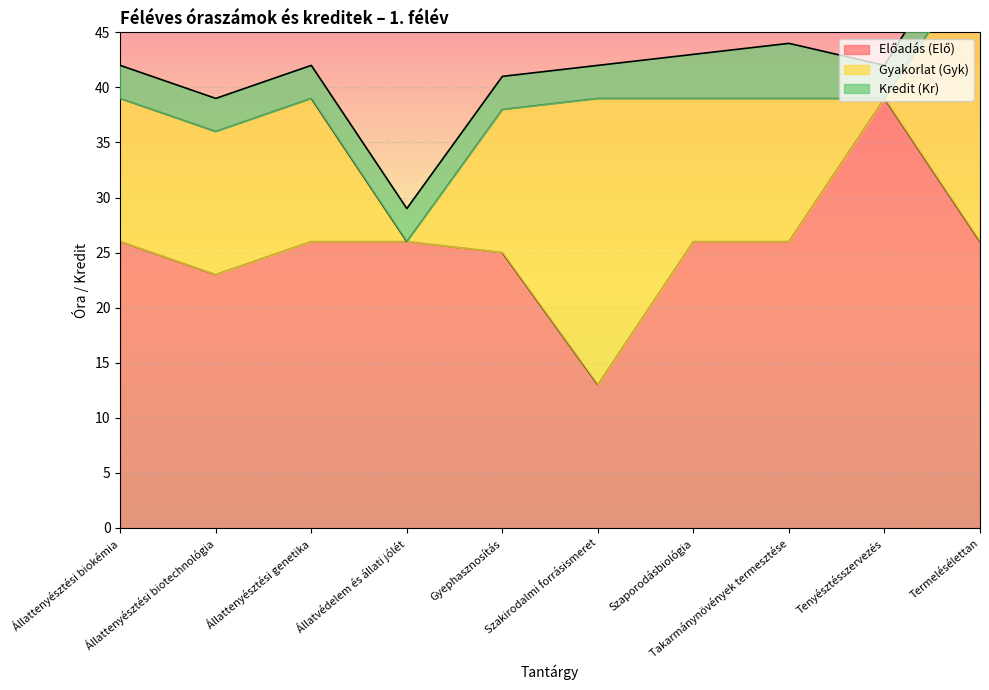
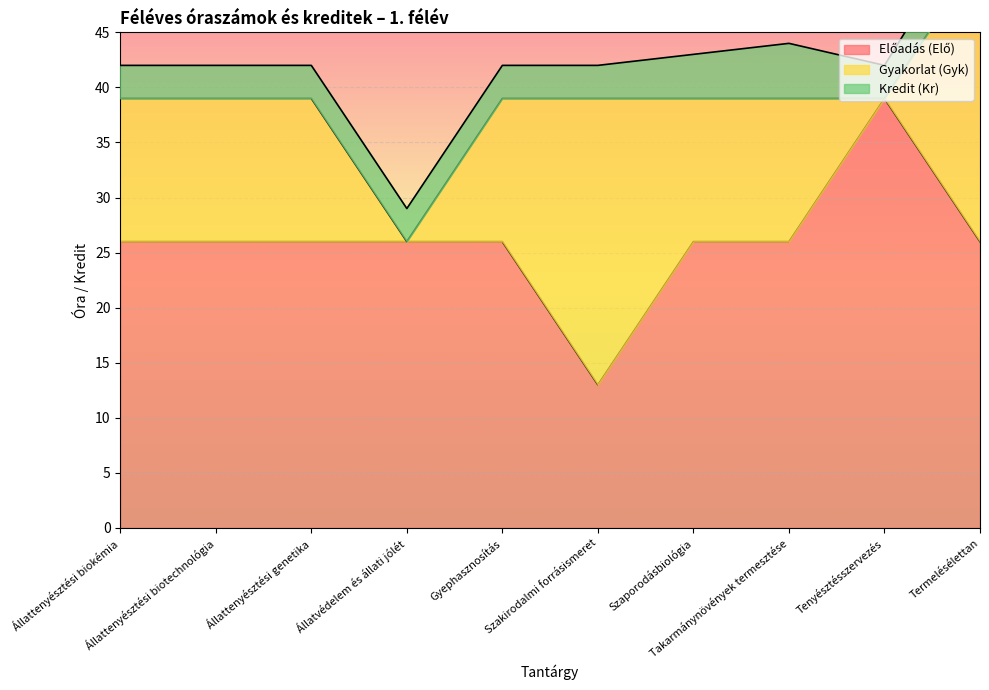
  {
    "Előadás (Elő)": {
      "Állattenyésztési biokémia": 26,
-     "Állattenyésztési biotechnológia": 23,
+     "Állattenyésztési biotechnológia": 26,
      "Állattenyésztési genetika": 26,
-     "Gyephasznosítás": 25,
+     "Gyephasznosítás": 26,
      "Szakirodalmi forrásismeret": 13,
      "Szaporodásbiológia": 26,
      "Takarmánynövények termesztése": 26,
      "Termelésélettan": 26
    },
    "Gyakorlat (Gyk)": {
      "Állattenyésztési biokémia": 13,
      "Állattenyésztési biotechnológia": 13,
      "Állattenyésztési genetika": 13,
      "Gyephasznosítás": 13,
      "Szakirodalmi forrásismeret": 26,
      "Szaporodásbiológia": 13,
      "Takarmánynövények termesztése": 13
    },
    "Kredit (Kr)": {
      "Állattenyésztési biokémia": 3,
      "Állattenyésztési biotechnológia": 3,
      "Állattenyésztési genetika": 3,
      "Állatvédelem és állati jólét": 3,
      "Gyephasznosítás": 3,
      "Szakirodalmi forrásismeret": 3,
      "Szaporodásbiológia": 4,
      "Takarmánynövények termesztése": 5
    }
  }
